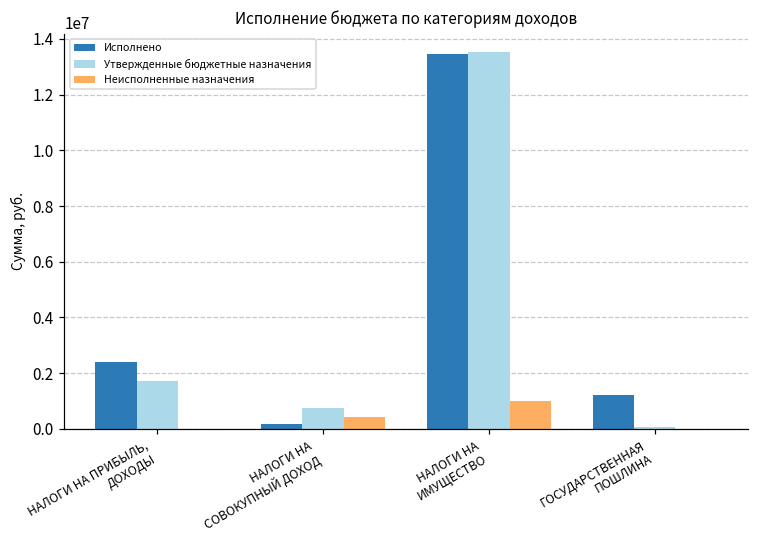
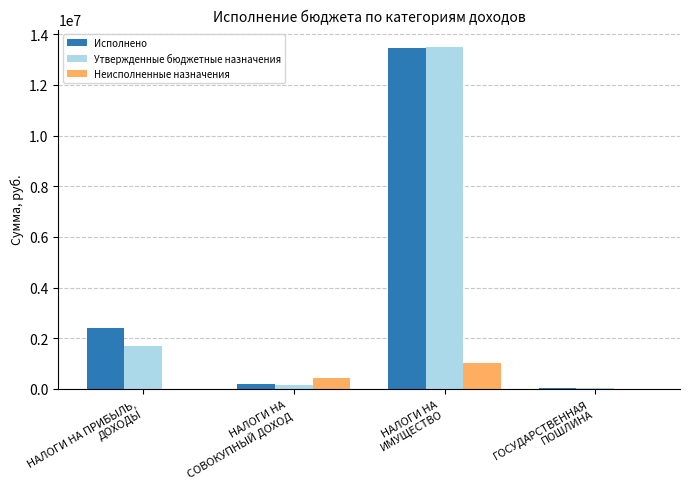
  {
    "Исполнено": {
      "НАЛОГИ НА ПРИБЫЛЬ, ДОХОДЫ": 2400000,
      "НАЛОГИ НА СОВОКУПНЫЙ ДОХОД": 200000,
      "НАЛОГИ НА ИМУЩЕСТВО": 13500000,
-     "ГОСУДАРСТВЕННАЯ ПОШЛИНА": 1200000
+     "ГОСУДАРСТВЕННАЯ ПОШЛИНА": 100000
    },
    "Утвержденные бюджетные назначения": {
      "НАЛОГИ НА ПРИБЫЛЬ, ДОХОДЫ": 1700000,
-     "НАЛОГИ НА СОВОКУПНЫЙ ДОХОД": 800000,
+     "НАЛОГИ НА СОВОКУПНЫЙ ДОХОД": 200000,
      "НАЛОГИ НА ИМУЩЕСТВО": 13500000
    },
    "Неисполненные назначения": {
      "НАЛОГИ НА СОВОКУПНЫЙ ДОХОД": 400000,
      "НАЛОГИ НА ИМУЩЕСТВО": 1000000,
      "ГОСУДАРСТВЕННАЯ ПОШЛИНА": 0
    }
  }
